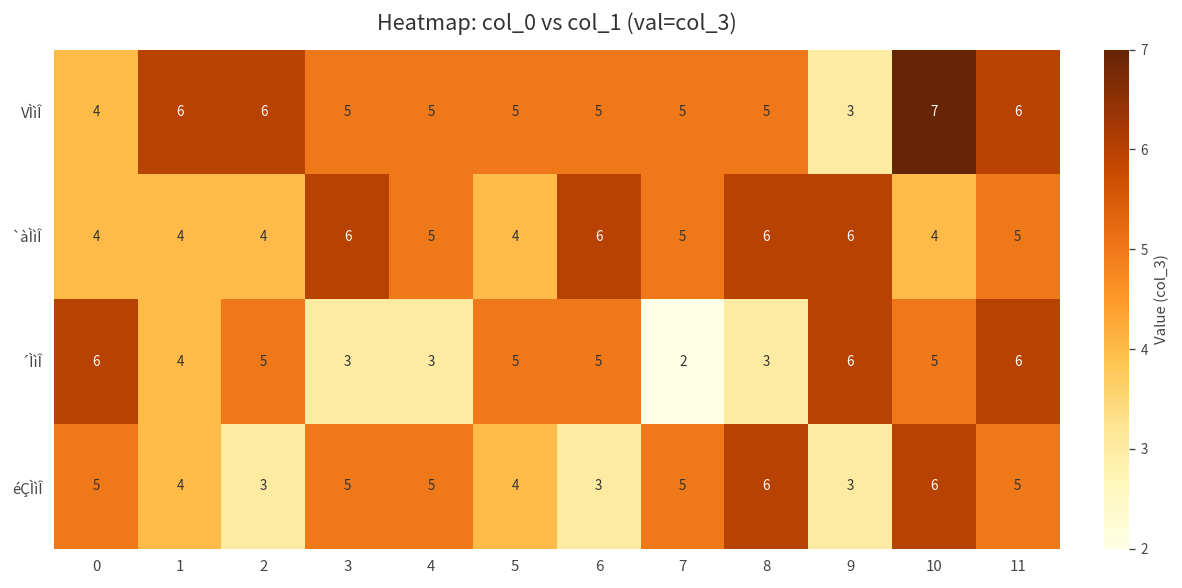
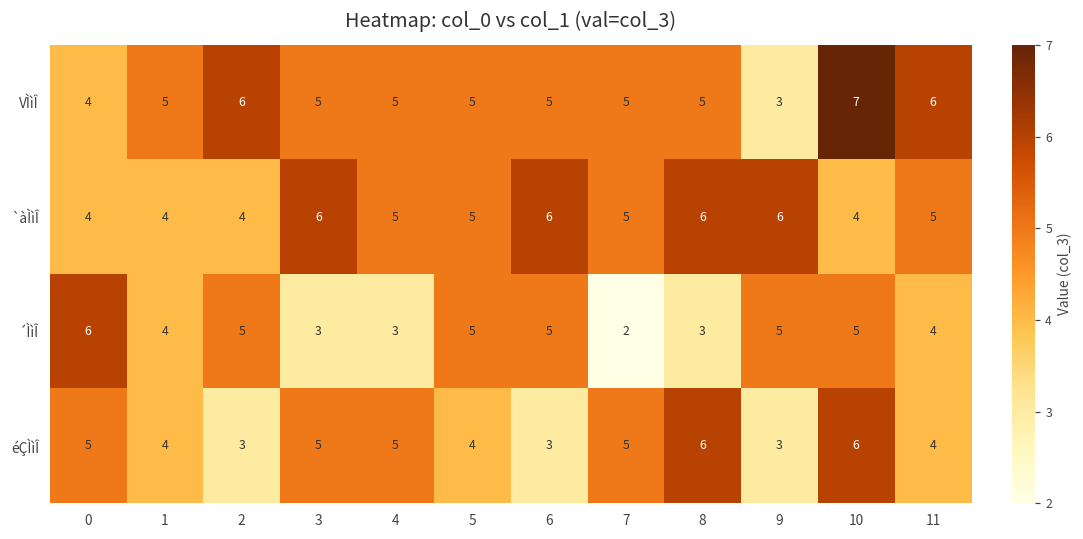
  {
    "VÌìÎ": {
      "0": 4,
-     "1": 6,
+     "1": 5,
      "2": 6,
      "3": 5,
      "4": 5,
      "5": 5,
      "6": 5,
      "7": 5,
      "8": 5,
      "9": 3,
      "10": 7,
      "11": 6
    },
    "`àÌìÎ": {
      "0": 4,
      "1": 4,
      "2": 4,
      "3": 6,
      "4": 5,
-     "5": 4,
+     "5": 5,
      "6": 6,
      "7": 5,
      "8": 6,
      "9": 6,
      "10": 4,
      "11": 5
    },
    "´ÌìÎ": {
      "0": 6,
      "1": 4,
      "2": 5,
      "3": 3,
      "4": 3,
      "5": 5,
      "6": 5,
      "7": 2,
      "8": 3,
-     "9": 6,
+     "9": 5,
      "10": 5,
-     "11": 6
+     "11": 4
    },
    "éÇÌìÎ": {
      "0": 5,
      "1": 4,
      "2": 3,
      "3": 5,
      "4": 5,
      "5": 4,
      "6": 3,
      "7": 5,
      "8": 6,
      "9": 3,
      "10": 6,
-     "11": 5
+     "11": 4
    }
  }
